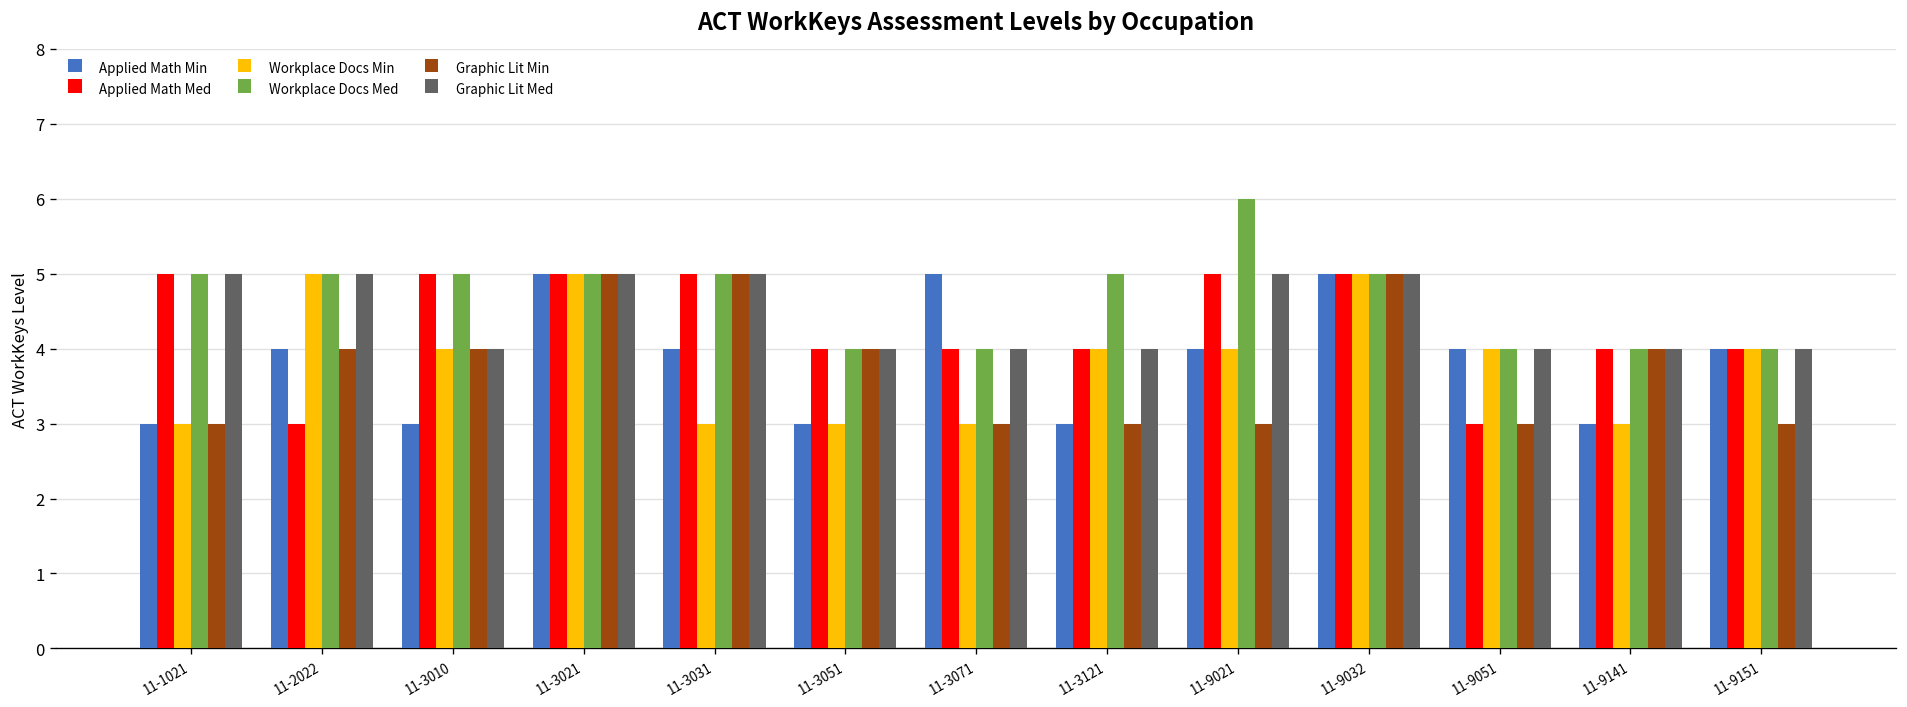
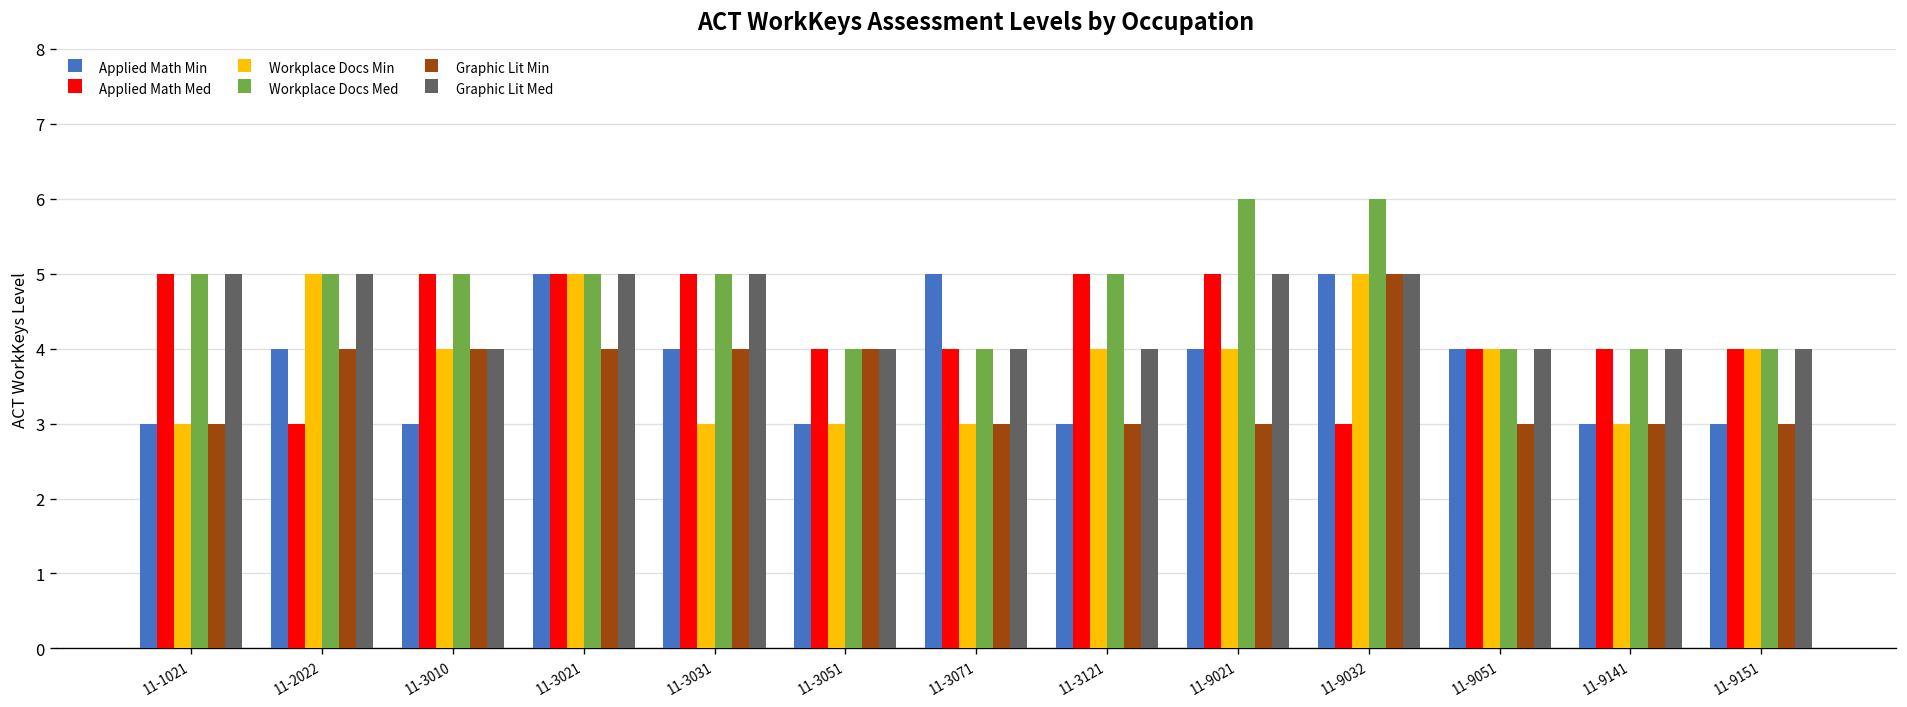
  {
    "Applied Math Min": {
      "11-1021": 3,
      "11-2022": 4,
      "11-3010": 3,
      "11-3021": 5,
      "11-3031": 4,
      "11-3051": 3,
      "11-3071": 5,
      "11-3121": 3,
      "11-9021": 4,
      "11-9032": 5,
      "11-9051": 4,
      "11-9141": 3,
-     "11-9151": 4
+     "11-9151": 3
    },
    "Applied Math Med": {
      "11-1021": 5,
      "11-2022": 3,
      "11-3010": 5,
      "11-3021": 5,
      "11-3031": 5,
      "11-3051": 4,
      "11-3071": 4,
-     "11-3121": 4,
+     "11-3121": 5,
      "11-9021": 5,
-     "11-9032": 5,
-     "11-9051": 3,
+     "11-9032": 3,
+     "11-9051": 4,
      "11-9141": 4,
      "11-9151": 4
    },
    "Workplace Docs Min": {
      "11-1021": 3,
      "11-2022": 5,
      "11-3010": 4,
      "11-3021": 5,
      "11-3031": 3,
      "11-3051": 3,
      "11-3071": 3,
      "11-3121": 4,
      "11-9021": 4,
      "11-9032": 5,
      "11-9051": 4,
      "11-9141": 3,
      "11-9151": 4
    },
    "Workplace Docs Med": {
      "11-1021": 5,
      "11-2022": 5,
      "11-3010": 5,
      "11-3021": 5,
      "11-3031": 5,
      "11-3051": 4,
      "11-3071": 4,
      "11-3121": 5,
      "11-9021": 6,
-     "11-9032": 5,
+     "11-9032": 6,
      "11-9051": 4,
      "11-9141": 4,
      "11-9151": 4
    },
    "Graphic Lit Min": {
      "11-1021": 3,
      "11-2022": 4,
      "11-3010": 4,
-     "11-3021": 5,
-     "11-3031": 5,
+     "11-3021": 4,
+     "11-3031": 4,
      "11-3051": 4,
      "11-3071": 3,
      "11-3121": 3,
      "11-9021": 3,
      "11-9032": 5,
      "11-9051": 3,
-     "11-9141": 4,
+     "11-9141": 3,
      "11-9151": 3
    },
    "Graphic Lit Med": {
      "11-1021": 5,
      "11-2022": 5,
      "11-3010": 4,
      "11-3021": 5,
      "11-3031": 5,
      "11-3051": 4,
      "11-3071": 4,
      "11-3121": 4,
      "11-9021": 5,
      "11-9032": 5,
      "11-9051": 4,
      "11-9141": 4,
      "11-9151": 4
    }
  }
